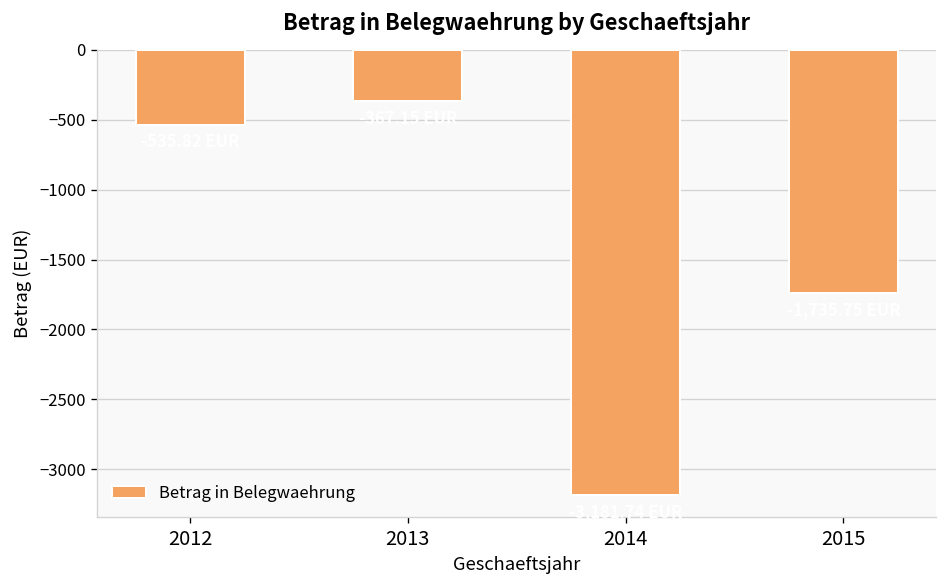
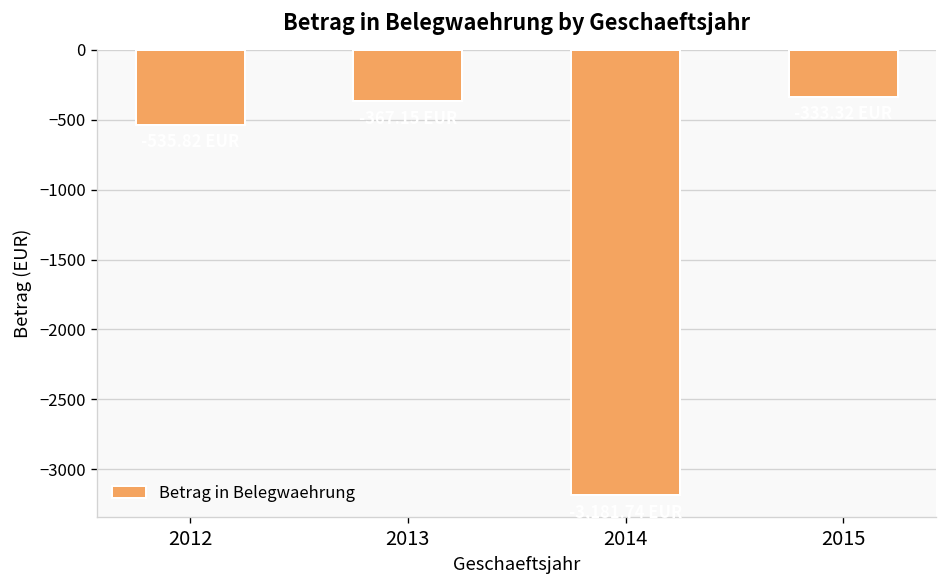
  {
    "2012": -540,
    "2013": -370,
    "2014": -3180,
-   "2015": -1740
+   "2015": -330
  }
